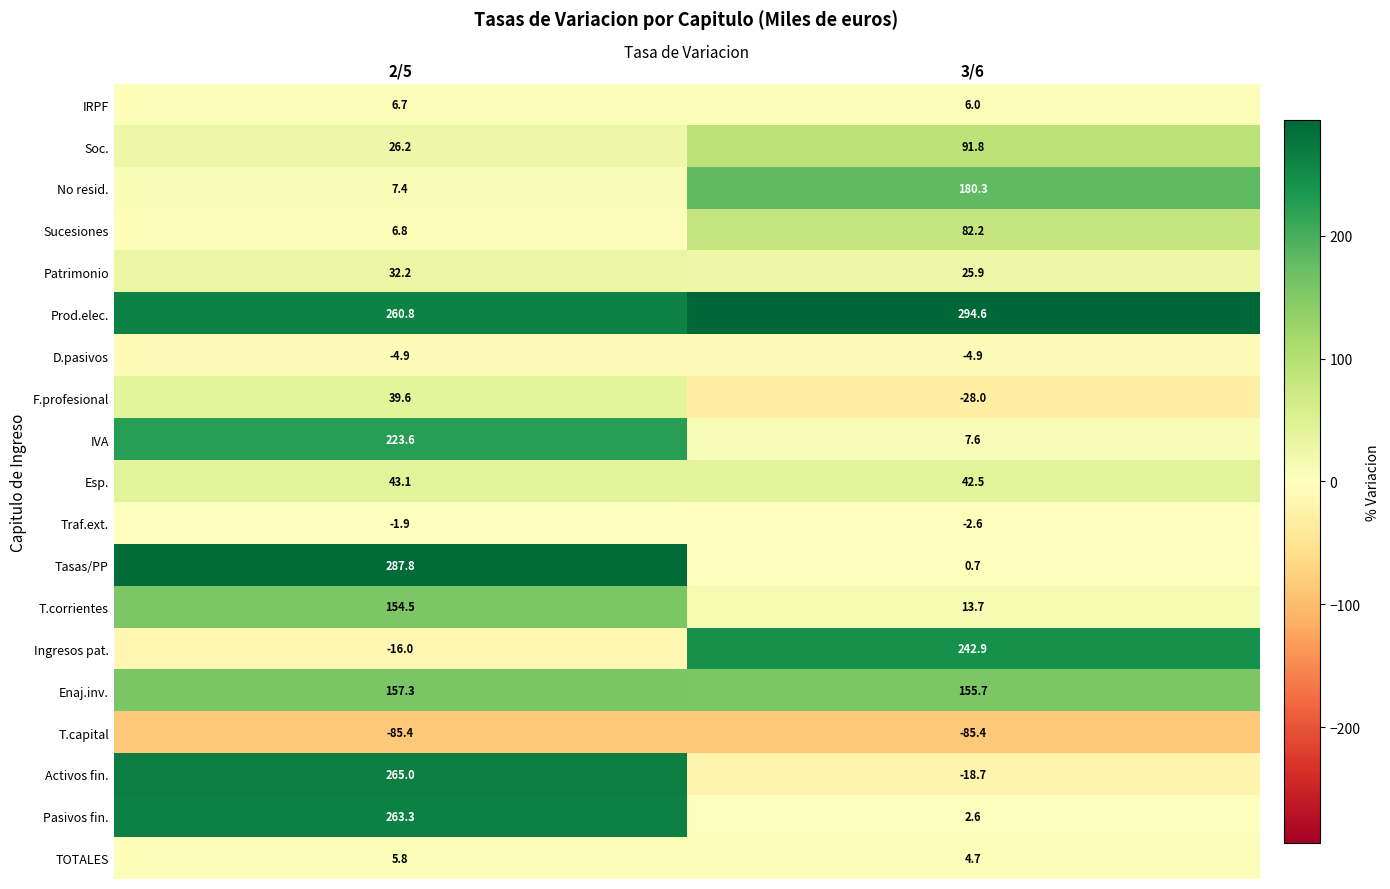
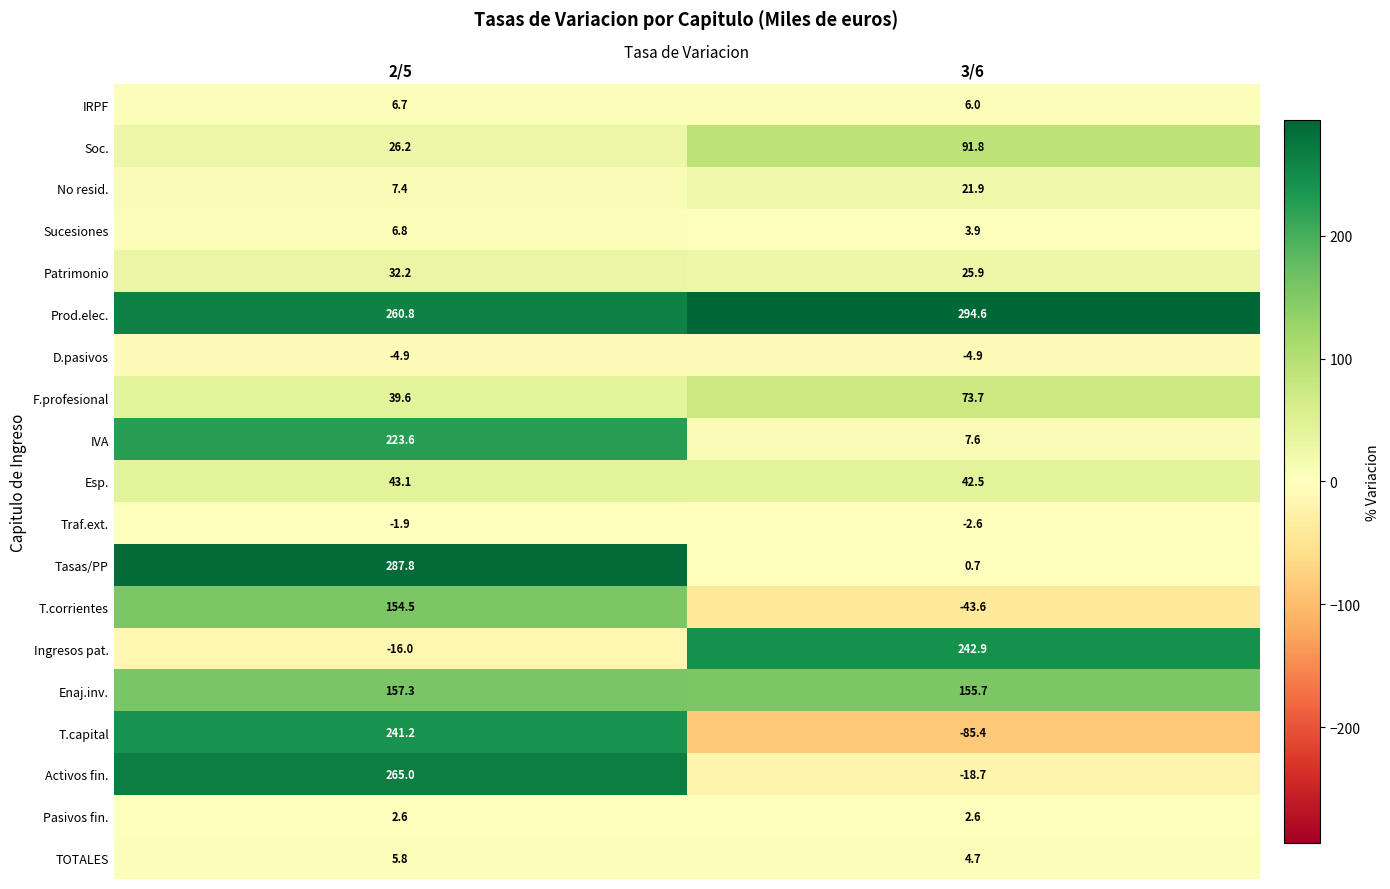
  {
    "IRPF": {
      "2/5": 6.7,
      "3/6": 6.0
    },
    "Soc.": {
      "2/5": 26.2,
      "3/6": 91.8
    },
    "No resid.": {
      "2/5": 7.4,
-     "3/6": 180.3
+     "3/6": 21.9
    },
    "Sucesiones": {
      "2/5": 6.8,
-     "3/6": 82.2
+     "3/6": 3.9
    },
    "Patrimonio": {
      "2/5": 32.2,
      "3/6": 25.9
    },
    "Prod.elec.": {
      "2/5": 260.8,
      "3/6": 294.6
    },
    "D.pasivos": {
      "2/5": -4.9,
      "3/6": -4.9
    },
    "F.profesional": {
      "2/5": 39.6,
-     "3/6": -28.0
+     "3/6": 73.7
    },
    "IVA": {
      "2/5": 223.6,
      "3/6": 7.6
    },
    "Esp.": {
      "2/5": 43.1,
      "3/6": 42.5
    },
    "Traf.ext.": {
      "2/5": -1.9,
      "3/6": -2.6
    },
    "Tasas/PP": {
      "2/5": 287.8,
      "3/6": 0.7
    },
    "T.corrientes": {
      "2/5": 154.5,
-     "3/6": 13.7
+     "3/6": -43.6
    },
    "Ingresos pat.": {
      "2/5": -16.0,
      "3/6": 242.9
    },
    "Enaj.inv.": {
      "2/5": 157.3,
      "3/6": 155.7
    },
    "T.capital": {
-     "2/5": -85.4,
+     "2/5": 241.2,
      "3/6": -85.4
    },
    "Activos fin.": {
      "2/5": 265.0,
      "3/6": -18.7
    },
    "Pasivos fin.": {
-     "2/5": 263.3,
+     "2/5": 2.6,
      "3/6": 2.6
    },
    "TOTALES": {
      "2/5": 5.8,
      "3/6": 4.7
    }
  }
